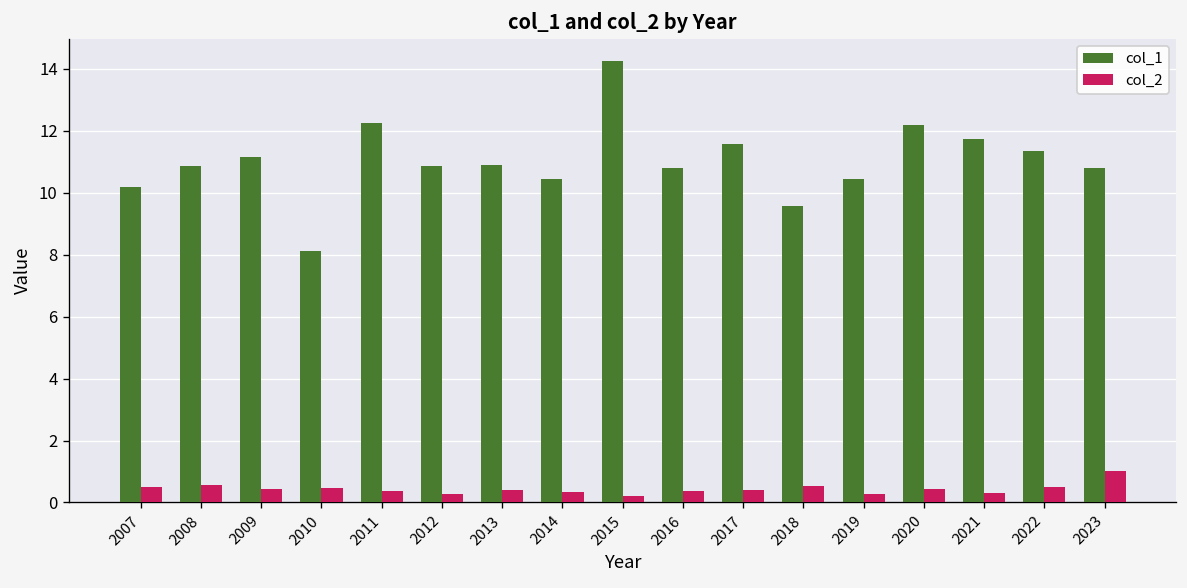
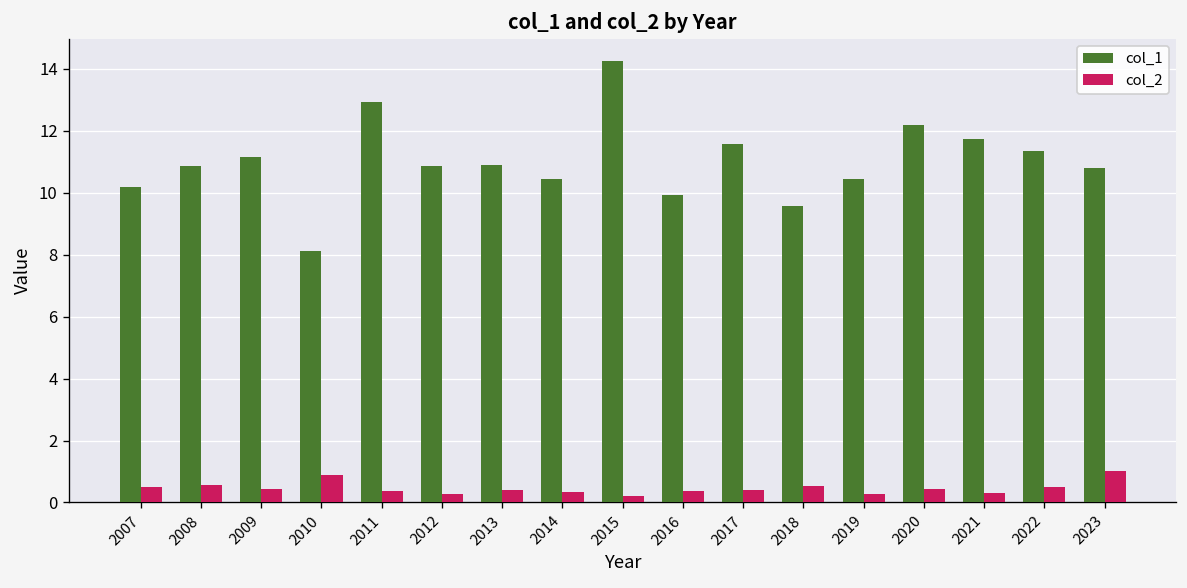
  {
    "col_1": {
      "2007": 10.2,
      "2008": 10.9,
      "2009": 11.2,
      "2010": 8.1,
-     "2011": 12.2,
+     "2011": 12.9,
      "2012": 10.9,
      "2013": 10.9,
      "2014": 10.5,
      "2015": 14.3,
-     "2016": 10.8,
+     "2016": 9.9,
      "2017": 11.6,
      "2018": 9.6,
      "2019": 10.4,
      "2020": 12.2,
      "2021": 11.7,
      "2022": 11.3,
      "2023": 10.8
    },
    "col_2": {
      "2007": 0.5,
      "2008": 0.6,
      "2009": 0.4,
-     "2010": 0.5,
+     "2010": 0.9,
      "2011": 0.4,
      "2012": 0.3,
      "2013": 0.4,
      "2014": 0.4,
      "2015": 0.2,
      "2016": 0.4,
      "2017": 0.4,
      "2018": 0.5,
      "2019": 0.3,
      "2020": 0.4,
      "2021": 0.3,
      "2022": 0.5,
      "2023": 1.0
    }
  }
